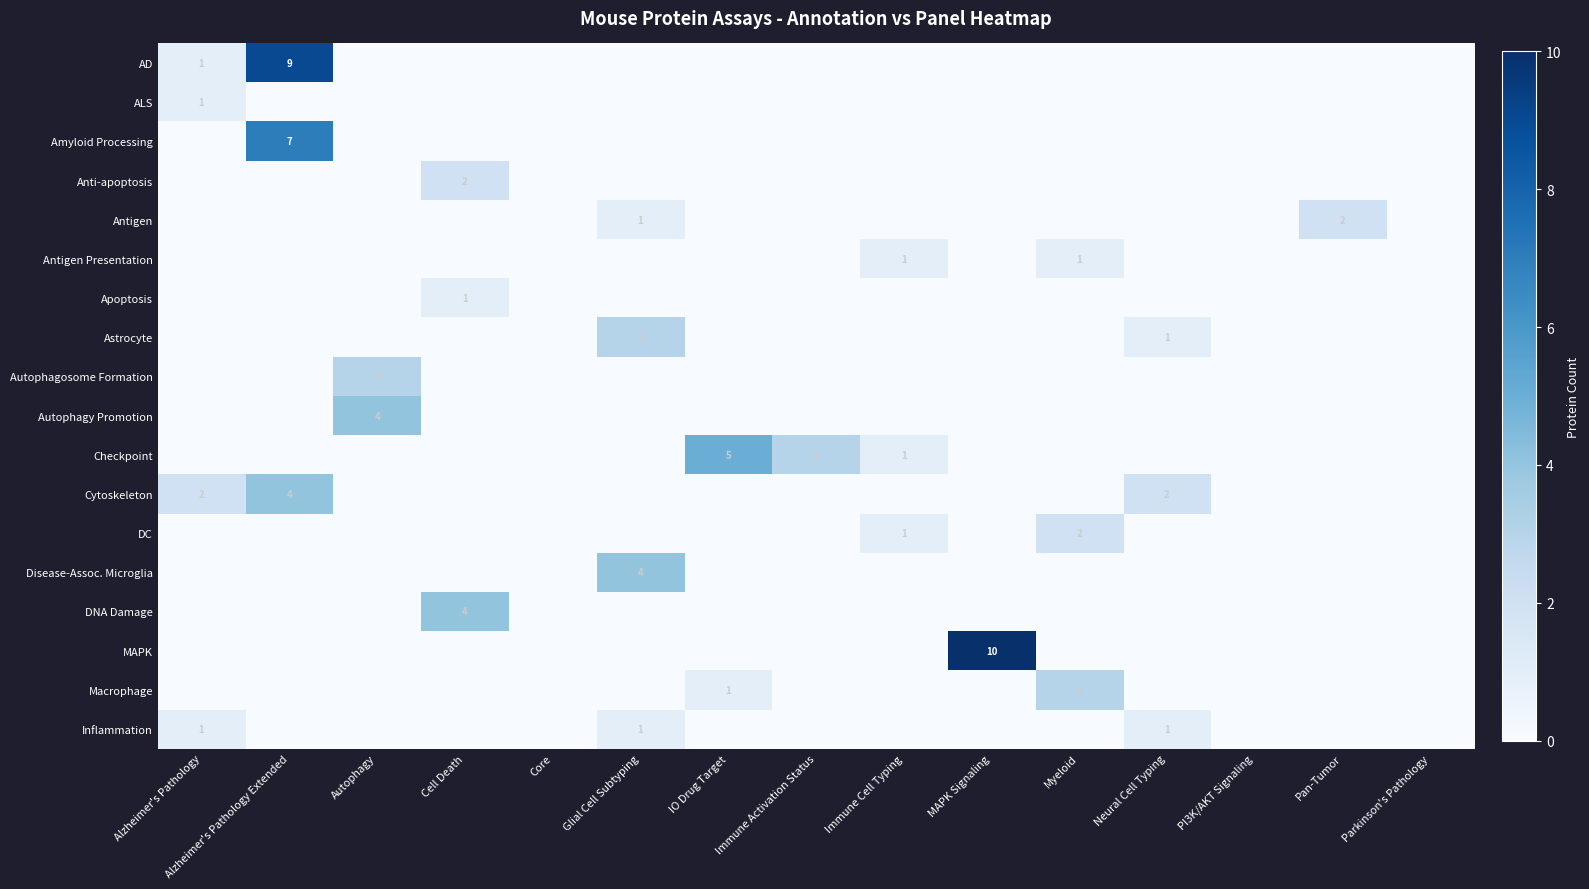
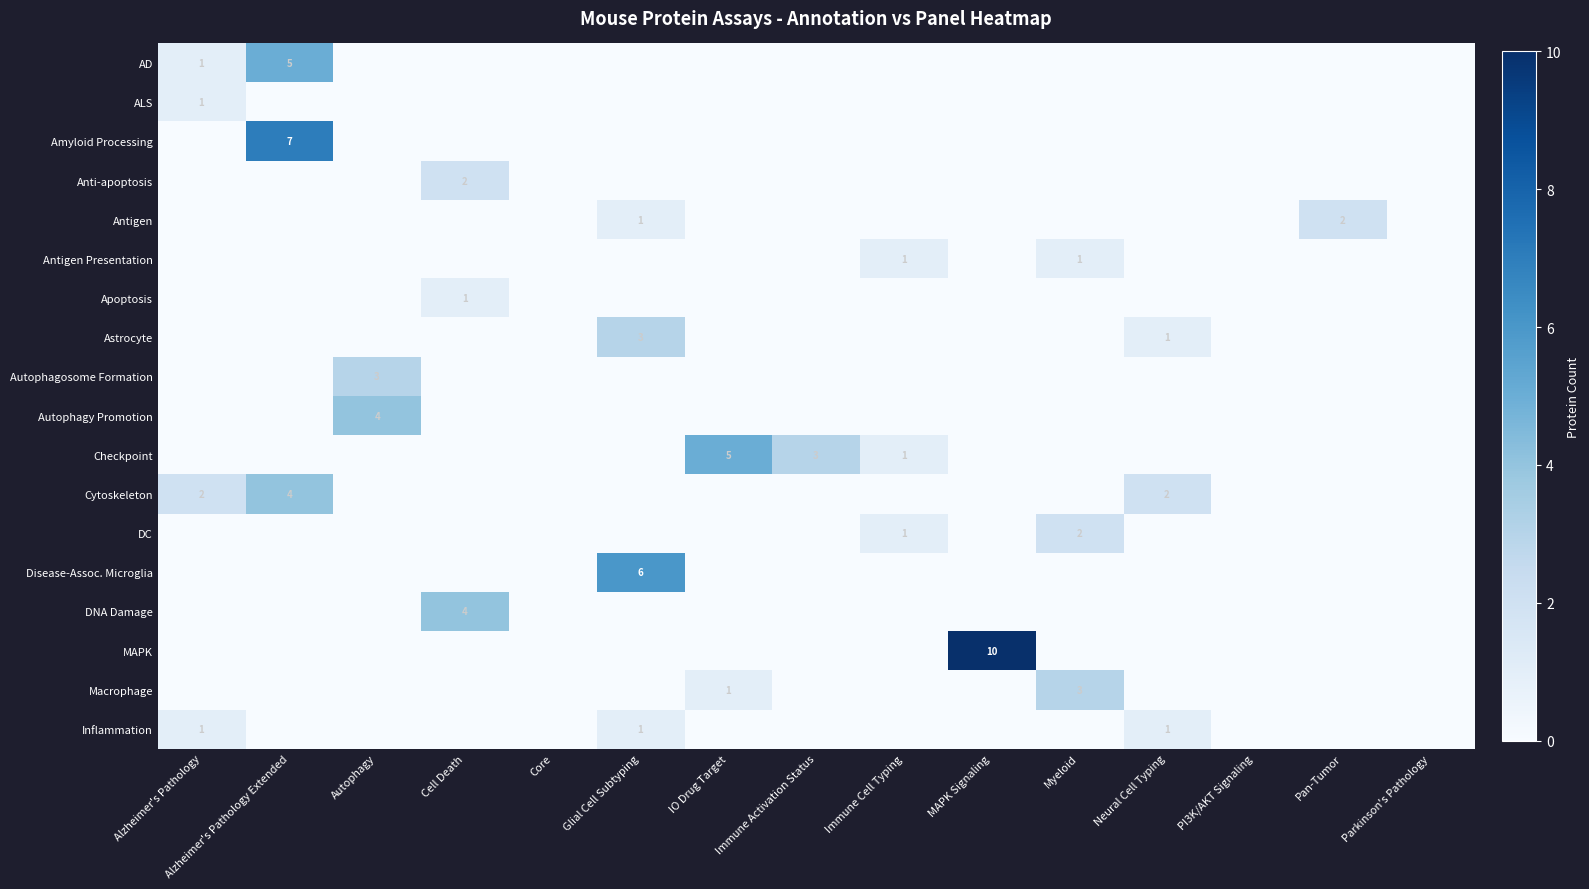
  {
    "AD": {
-     "Alzheimer's Pathology Extended": 9
+     "Alzheimer's Pathology Extended": 5
    },
    "Amyloid Processing": {
      "Alzheimer's Pathology Extended": 7
    },
    "Autophagy Promotion": {
      "Autophagy": 4
    },
    "Checkpoint": {
      "IO Drug Target": 5
    },
    "Cytoskeleton": {
      "Alzheimer's Pathology Extended": 4
    },
    "Disease-Assoc. Microglia": {
-     "Glial Cell Subtyping": 4
+     "Glial Cell Subtyping": 6
    },
    "DNA Damage": {
      "Cell Death": 4
    },
    "MAPK": {
      "MAPK Signaling": 10
    }
  }
